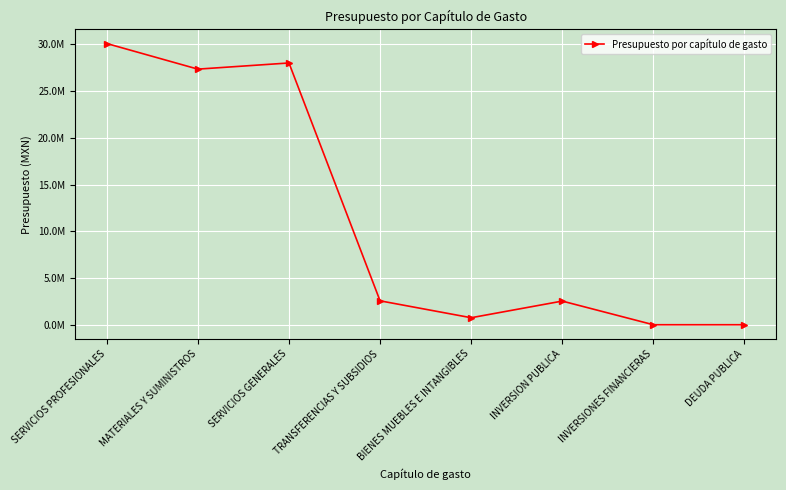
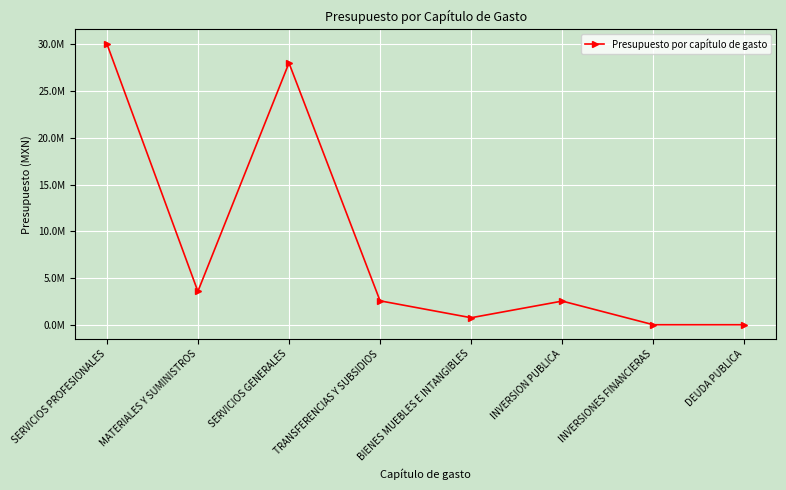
  {
    "SERVICIOS PROFESIONALES": 30000000,
-   "MATERIALES Y SUMINISTROS": 27000000,
+   "MATERIALES Y SUMINISTROS": 4000000,
    "SERVICIOS GENERALES": 28000000,
    "TRANSFERENCIAS Y SUBSIDIOS": 3000000,
    "BIENES MUEBLES E INTANGIBLES": 1000000,
    "INVERSION PUBLICA": 3000000,
    "INVERSIONES FINANCIERAS": 0,
    "DEUDA PUBLICA": 0
  }
